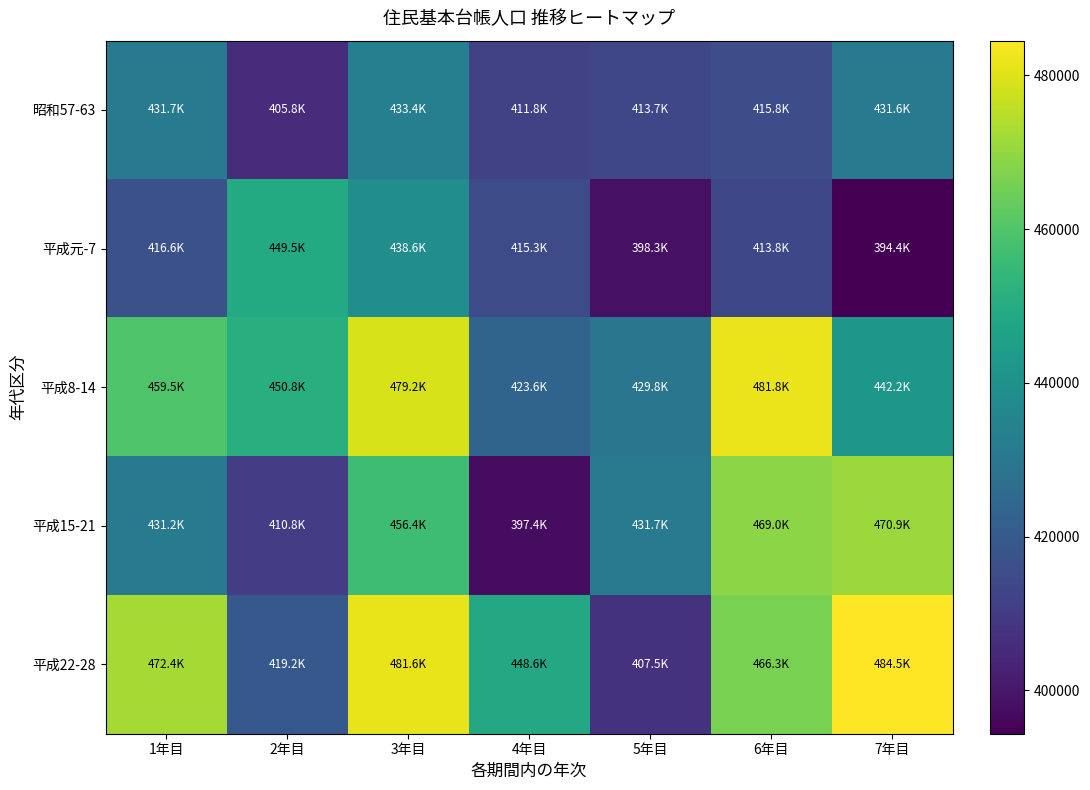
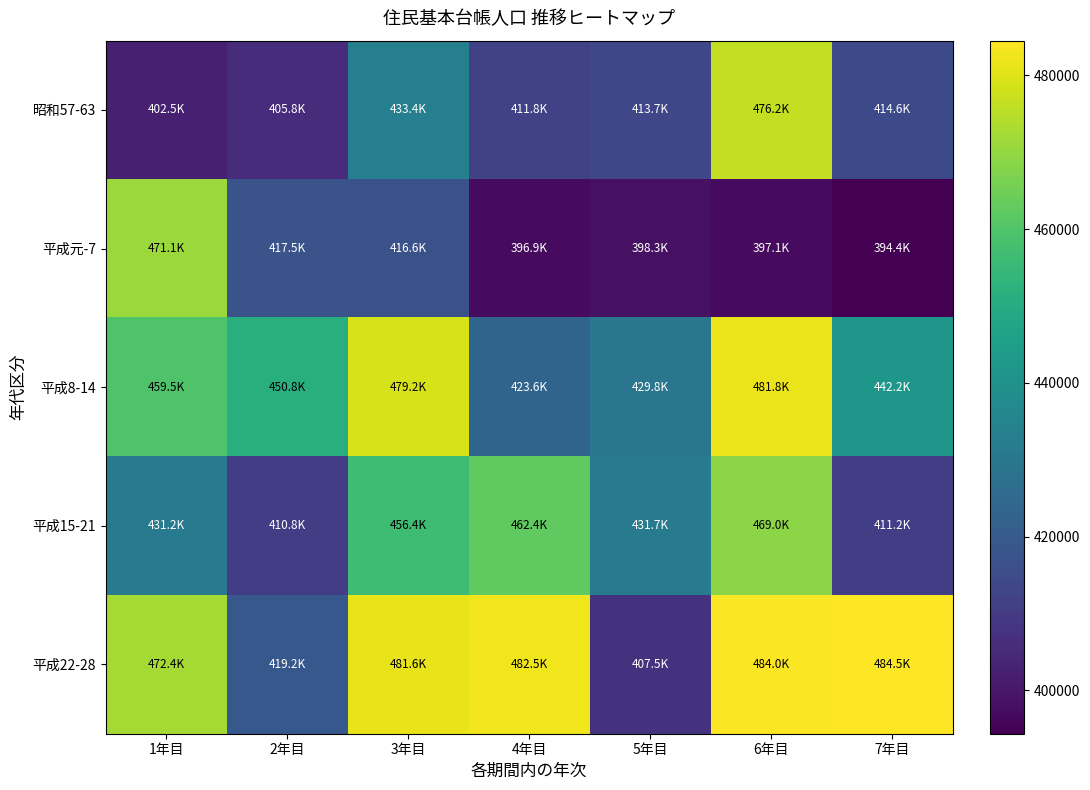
  {
    "昭和57-63": {
-     "1年目": "431.7K",
+     "1年目": "402.5K",
      "2年目": "405.8K",
      "3年目": "433.4K",
      "4年目": "411.8K",
      "5年目": "413.7K",
-     "6年目": "415.8K",
-     "7年目": "431.6K"
+     "6年目": "476.2K",
+     "7年目": "414.6K"
    },
    "平成元-7": {
-     "1年目": "416.6K",
-     "2年目": "449.5K",
-     "3年目": "438.6K",
-     "4年目": "415.3K",
+     "1年目": "471.1K",
+     "2年目": "417.5K",
+     "3年目": "416.6K",
+     "4年目": "396.9K",
      "5年目": "398.3K",
-     "6年目": "413.8K",
+     "6年目": "397.1K",
      "7年目": "394.4K"
    },
    "平成8-14": {
      "1年目": "459.5K",
      "2年目": "450.8K",
      "3年目": "479.2K",
      "4年目": "423.6K",
      "5年目": "429.8K",
      "6年目": "481.8K",
      "7年目": "442.2K"
    },
    "平成15-21": {
      "1年目": "431.2K",
      "2年目": "410.8K",
      "3年目": "456.4K",
-     "4年目": "397.4K",
+     "4年目": "462.4K",
      "5年目": "431.7K",
      "6年目": "469.0K",
-     "7年目": "470.9K"
+     "7年目": "411.2K"
    },
    "平成22-28": {
      "1年目": "472.4K",
      "2年目": "419.2K",
      "3年目": "481.6K",
-     "4年目": "448.6K",
+     "4年目": "482.5K",
      "5年目": "407.5K",
-     "6年目": "466.3K",
+     "6年目": "484.0K",
      "7年目": "484.5K"
    }
  }
